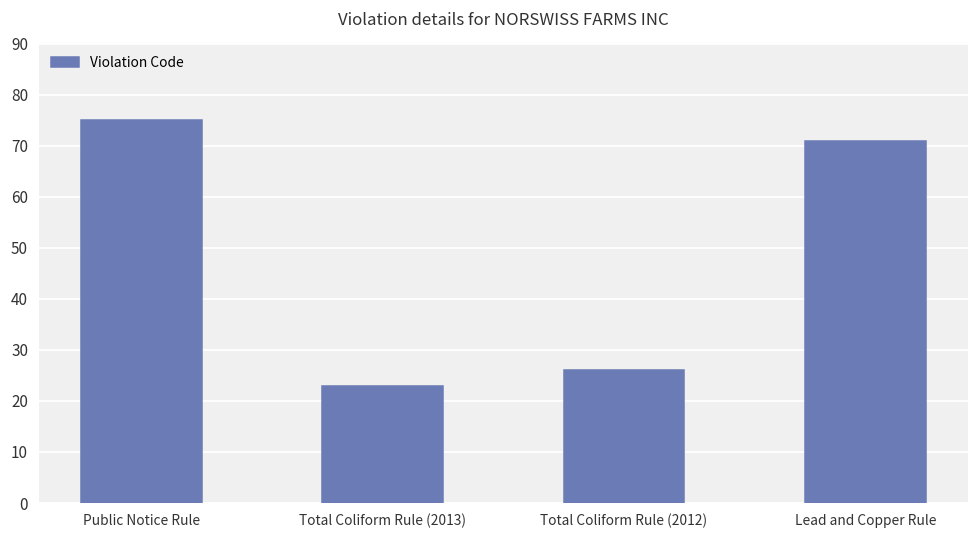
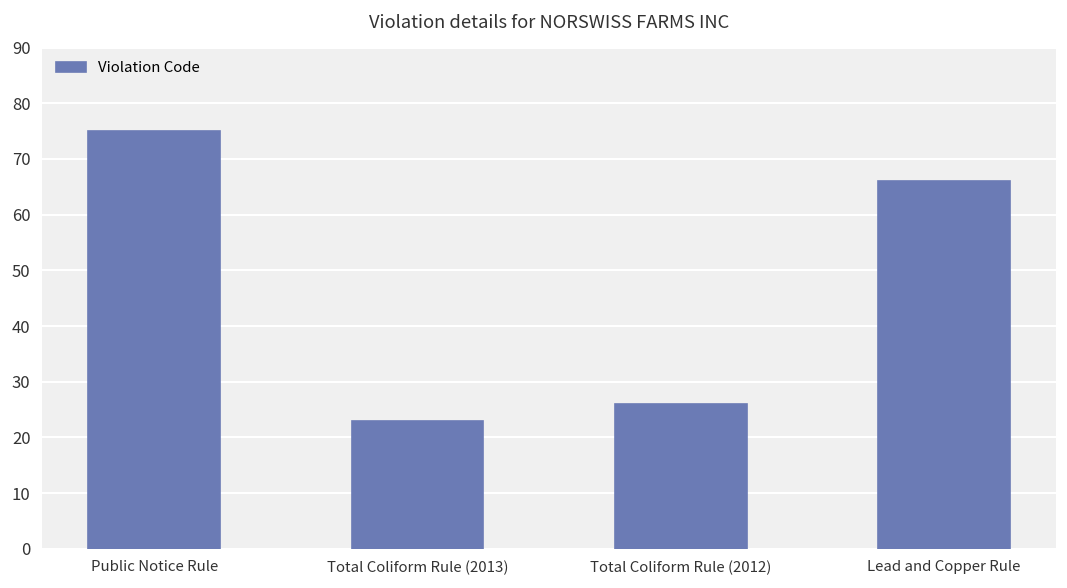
  {
    "Public Notice Rule": 75,
    "Total Coliform Rule (2013)": 23,
    "Total Coliform Rule (2012)": 26,
-   "Lead and Copper Rule": 71
+   "Lead and Copper Rule": 66
  }
